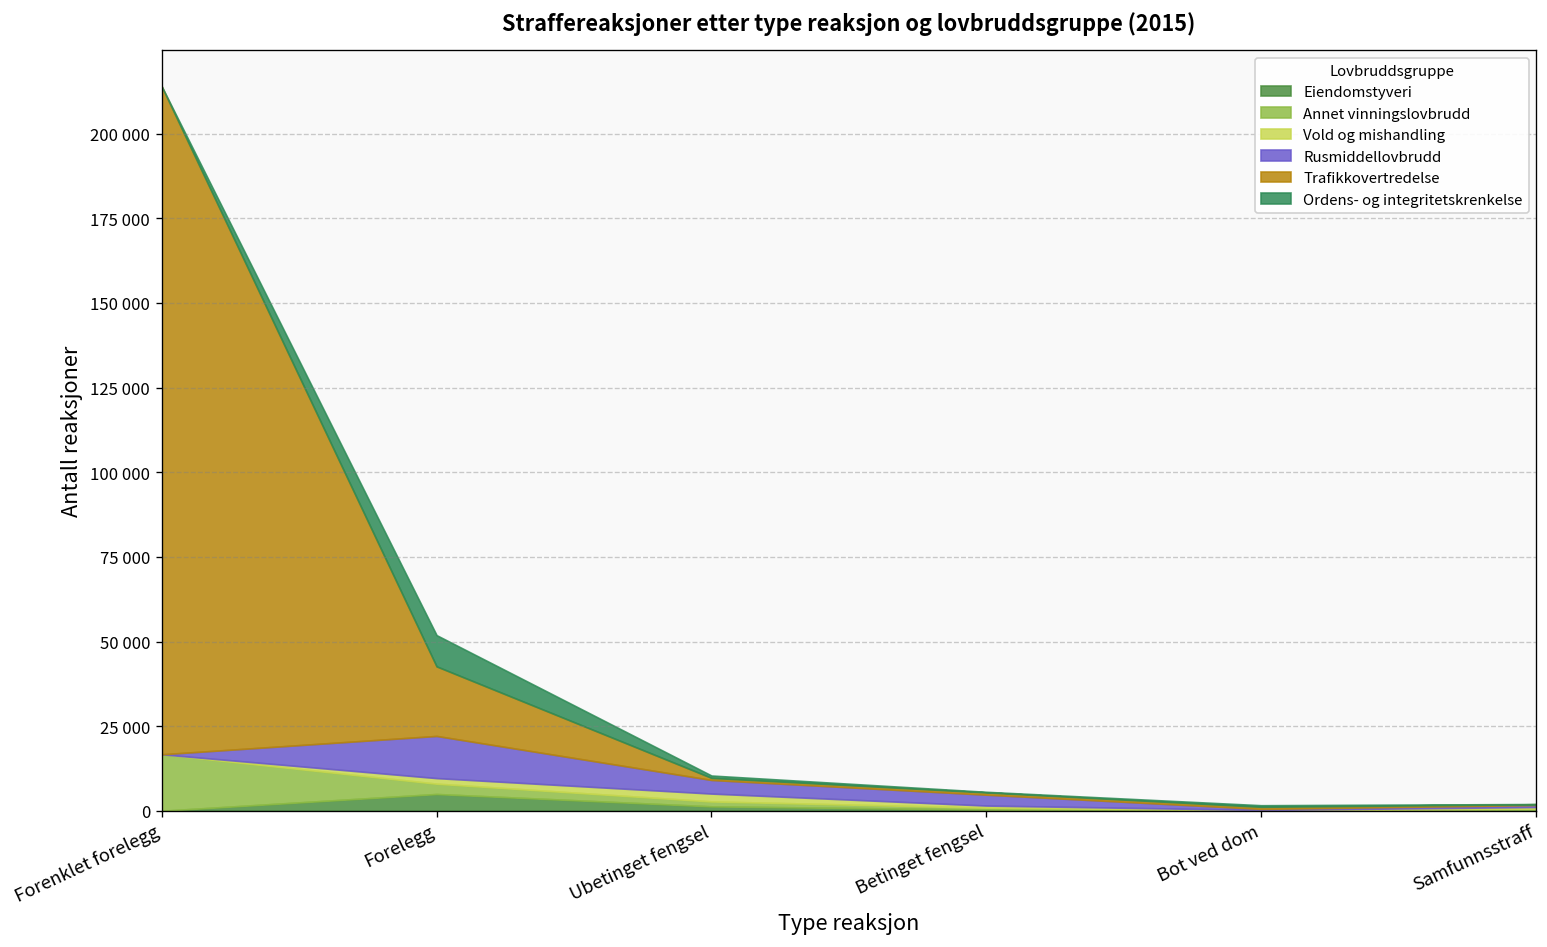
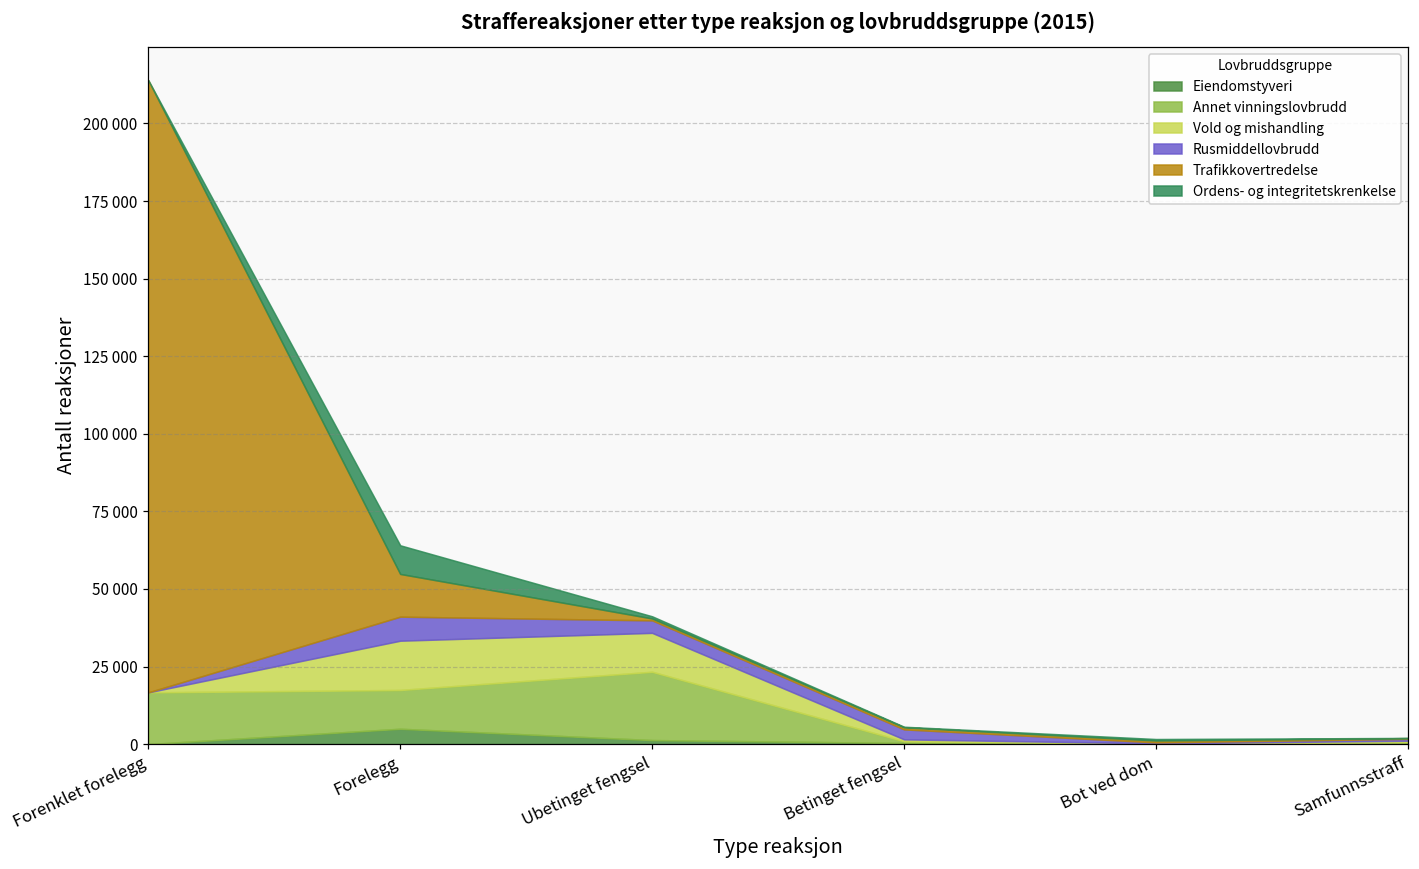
  {
    "Annet vinningslovbrudd": {
-     "Forelegg": 3000,
-     "Ubetinget fengsel": 1000
+     "Forelegg": 12000,
+     "Ubetinget fengsel": 22000
    },
    "Vold og mishandling": {
-     "Forelegg": 2000,
-     "Ubetinget fengsel": 2000
+     "Forelegg": 16000,
+     "Ubetinget fengsel": 13000
    },
    "Rusmiddellovbrudd": {
-     "Forelegg": 12000
+     "Forelegg": 8000
    },
    "Trafikkovertredelse": {
-     "Forelegg": 21000
+     "Forelegg": 14000
    }
  }
